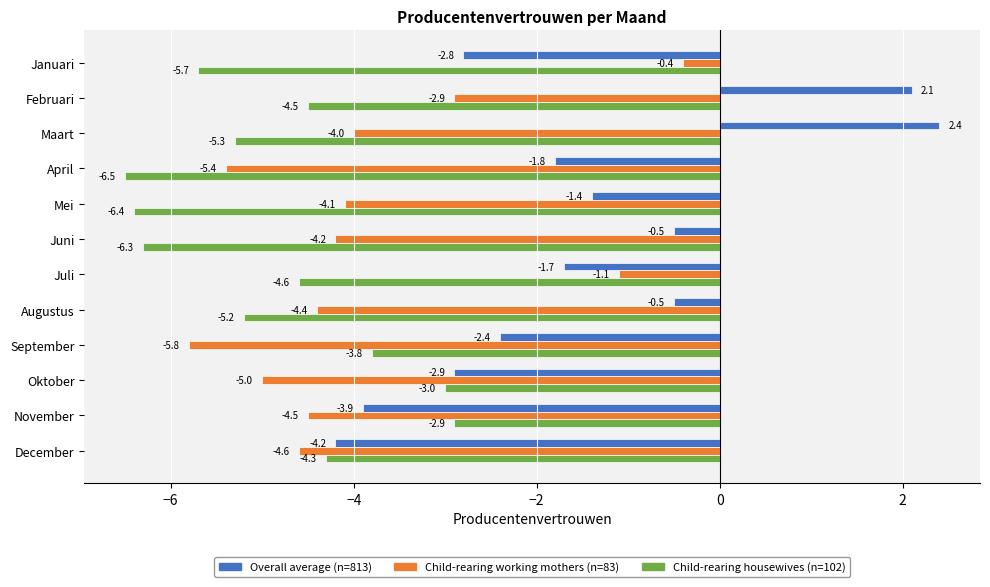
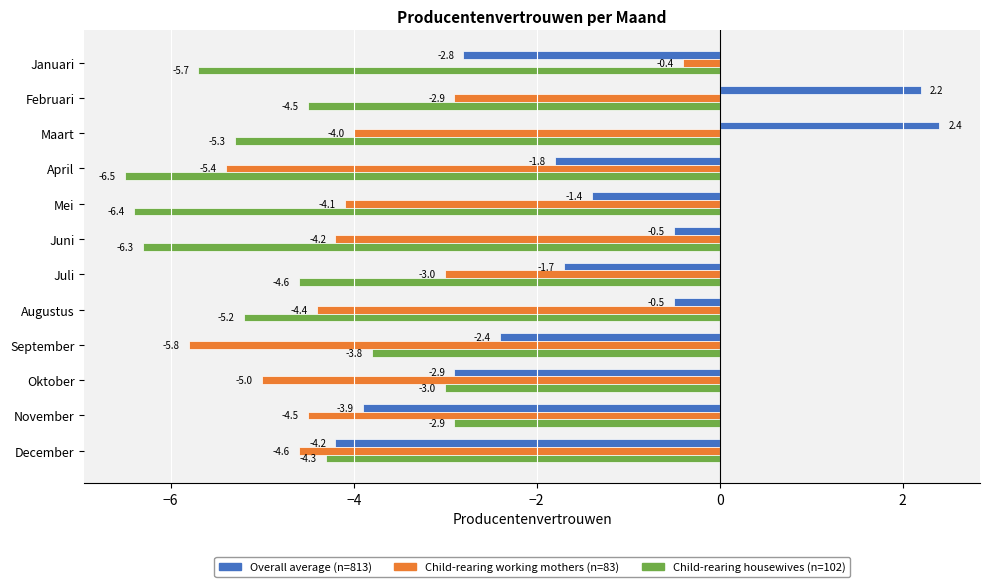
  {
    "Overall average (n=813)": {
      "Januari": -2.8,
-     "Februari": 2.1,
+     "Februari": 2.2,
      "Maart": 2.4,
      "April": -1.8,
      "Mei": -1.4,
      "Juni": -0.5,
      "Juli": -1.7,
      "Augustus": -0.5,
      "September": -2.4,
      "Oktober": -2.9,
      "November": -3.9,
      "December": -4.2
    },
    "Child-rearing working mothers (n=83)": {
      "Januari": -0.4,
      "Februari": -2.9,
      "Maart": -4.0,
      "April": -5.4,
      "Mei": -4.1,
      "Juni": -4.2,
-     "Juli": -1.1,
+     "Juli": -3.0,
      "Augustus": -4.4,
      "September": -5.8,
      "Oktober": -5.0,
      "November": -4.5,
      "December": -4.6
    },
    "Child-rearing housewives (n=102)": {
      "Januari": -5.7,
      "Februari": -4.5,
      "Maart": -5.3,
      "April": -6.5,
      "Mei": -6.4,
      "Juni": -6.3,
      "Juli": -4.6,
      "Augustus": -5.2,
      "September": -3.8,
      "Oktober": -3.0,
      "November": -2.9,
      "December": -4.3
    }
  }
